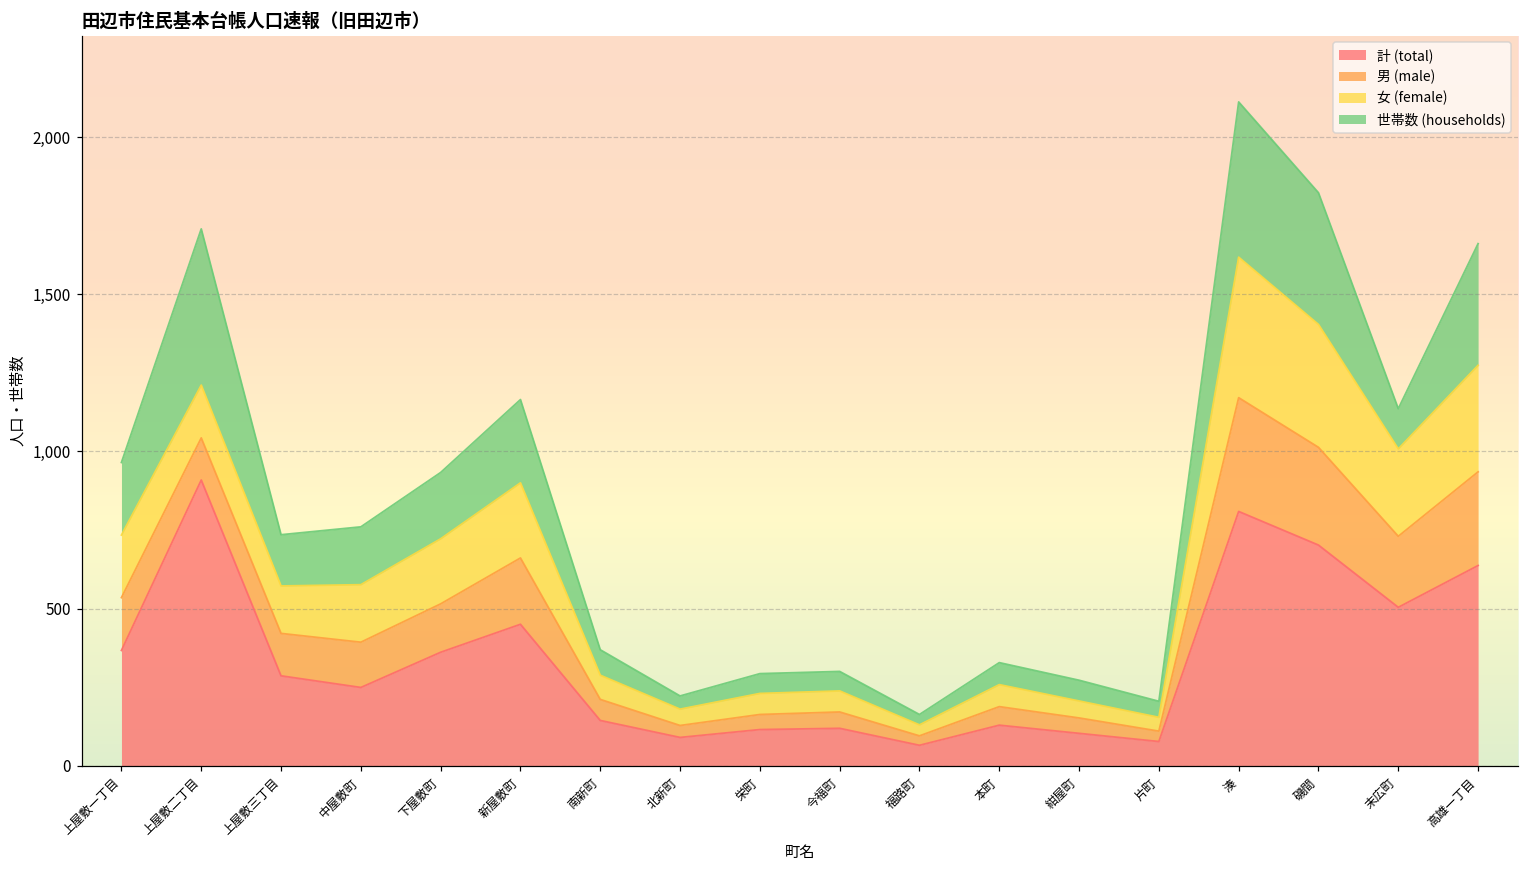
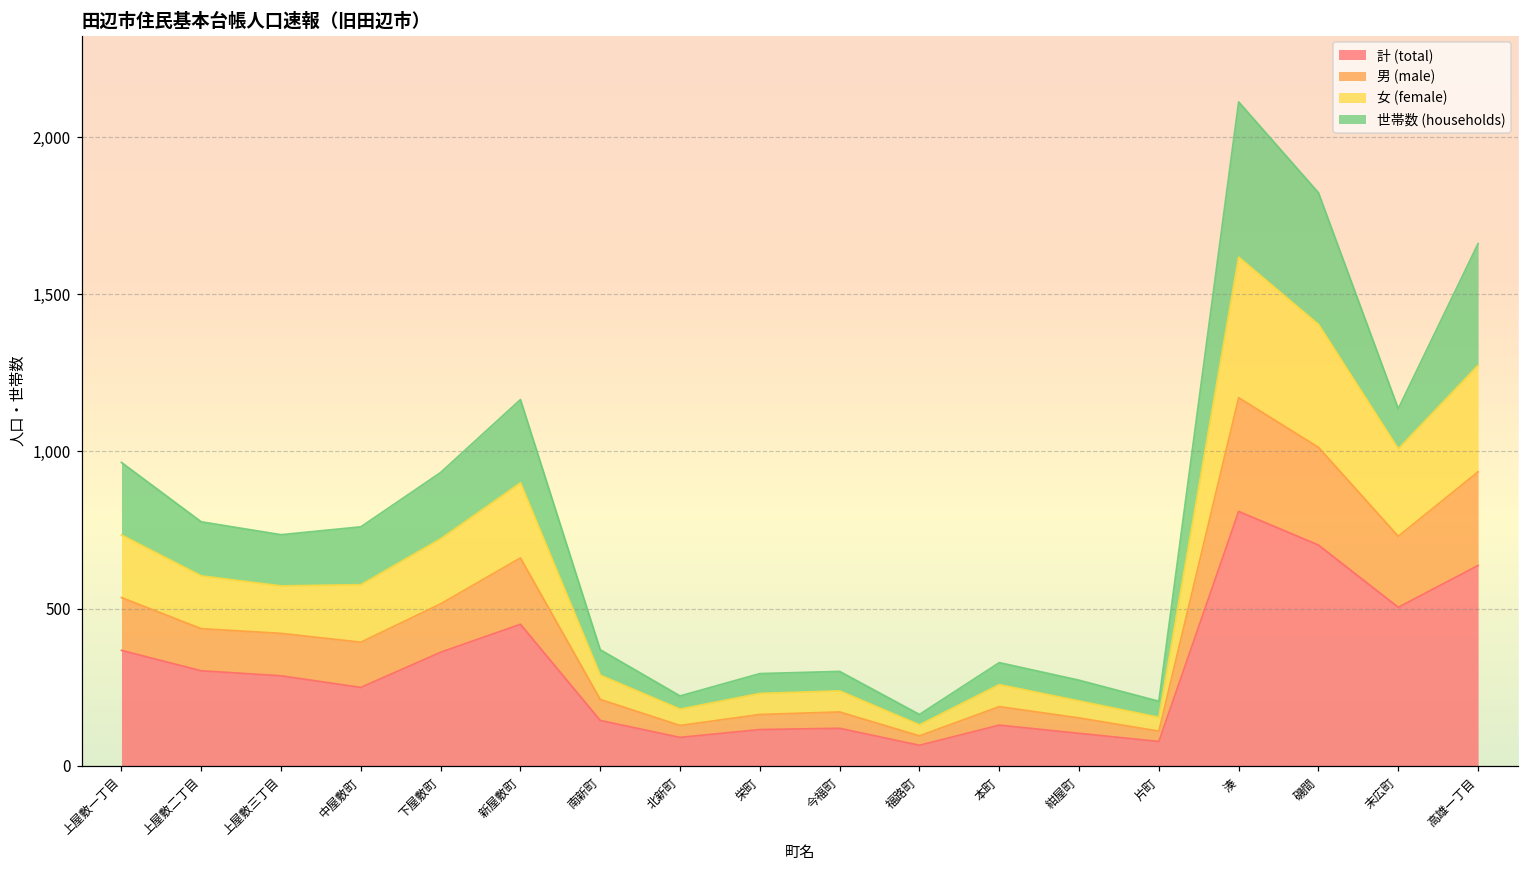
  {
    "計 (total)": {
      "上屋敷一丁目": 370,
-     "上屋敷二丁目": 910,
+     "上屋敷二丁目": 300,
      "上屋敷三丁目": 290,
      "中屋敷町": 250,
      "下屋敷町": 360,
      "新屋敷町": 450,
      "南新町": 140,
      "北新町": 90,
      "栄町": 120,
      "今福町": 120,
      "福路町": 70,
      "本町": 130,
      "紺屋町": 100,
      "片町": 80,
      "湊": 810,
      "磯間": 700,
      "末広町": 500,
      "高雄一丁目": 640
    },
    "世帯数 (households)": {
      "上屋敷一丁目": 230,
-     "上屋敷二丁目": 500,
+     "上屋敷二丁目": 170,
      "上屋敷三丁目": 160,
      "中屋敷町": 180,
      "下屋敷町": 210,
      "新屋敷町": 270,
      "南新町": 80,
      "北新町": 40,
      "栄町": 60,
      "今福町": 60,
      "福路町": 30,
      "本町": 70,
      "紺屋町": 70,
      "片町": 50,
      "湊": 490,
      "磯間": 420,
      "末広町": 130,
      "高雄一丁目": 390
    }
  }
